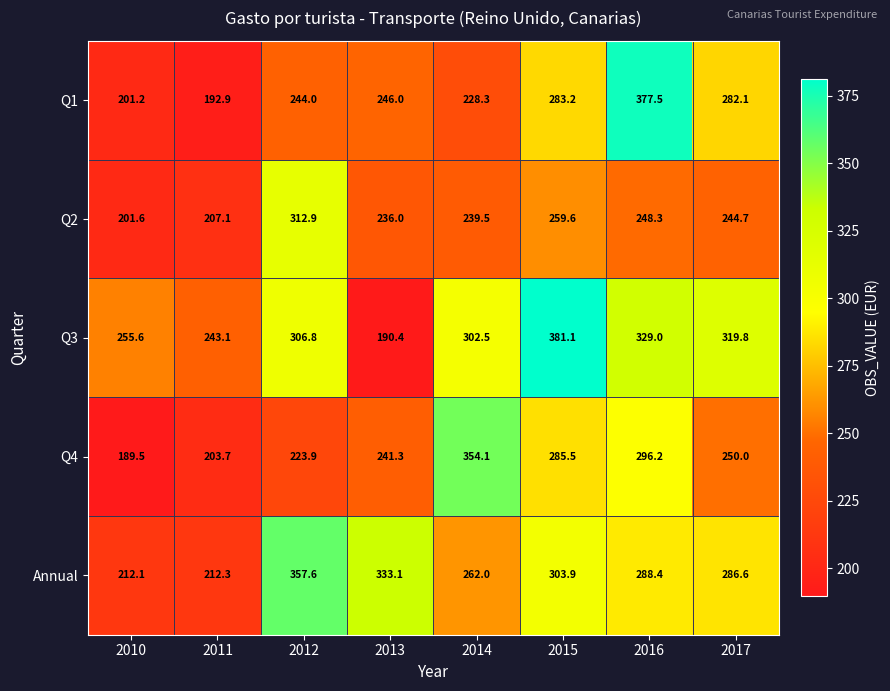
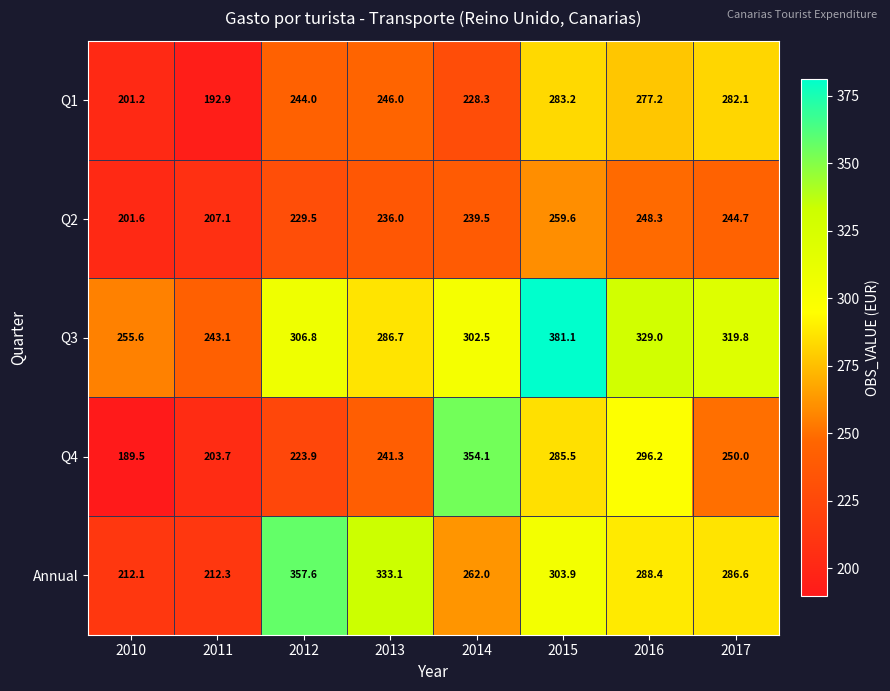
  {
    "Q1": {
      "2010": 201.2,
      "2011": 192.9,
      "2012": 244.0,
      "2013": 246.0,
      "2014": 228.3,
      "2015": 283.2,
-     "2016": 377.5,
+     "2016": 277.2,
      "2017": 282.1
    },
    "Q2": {
      "2010": 201.6,
      "2011": 207.1,
-     "2012": 312.9,
+     "2012": 229.5,
      "2013": 236.0,
      "2014": 239.5,
      "2015": 259.6,
      "2016": 248.3,
      "2017": 244.7
    },
    "Q3": {
      "2010": 255.6,
      "2011": 243.1,
      "2012": 306.8,
-     "2013": 190.4,
+     "2013": 286.7,
      "2014": 302.5,
      "2015": 381.1,
      "2016": 329.0,
      "2017": 319.8
    },
    "Q4": {
      "2010": 189.5,
      "2011": 203.7,
      "2012": 223.9,
      "2013": 241.3,
      "2014": 354.1,
      "2015": 285.5,
      "2016": 296.2,
      "2017": 250.0
    },
    "Annual": {
      "2010": 212.1,
      "2011": 212.3,
      "2012": 357.6,
      "2013": 333.1,
      "2014": 262.0,
      "2015": 303.9,
      "2016": 288.4,
      "2017": 286.6
    }
  }
